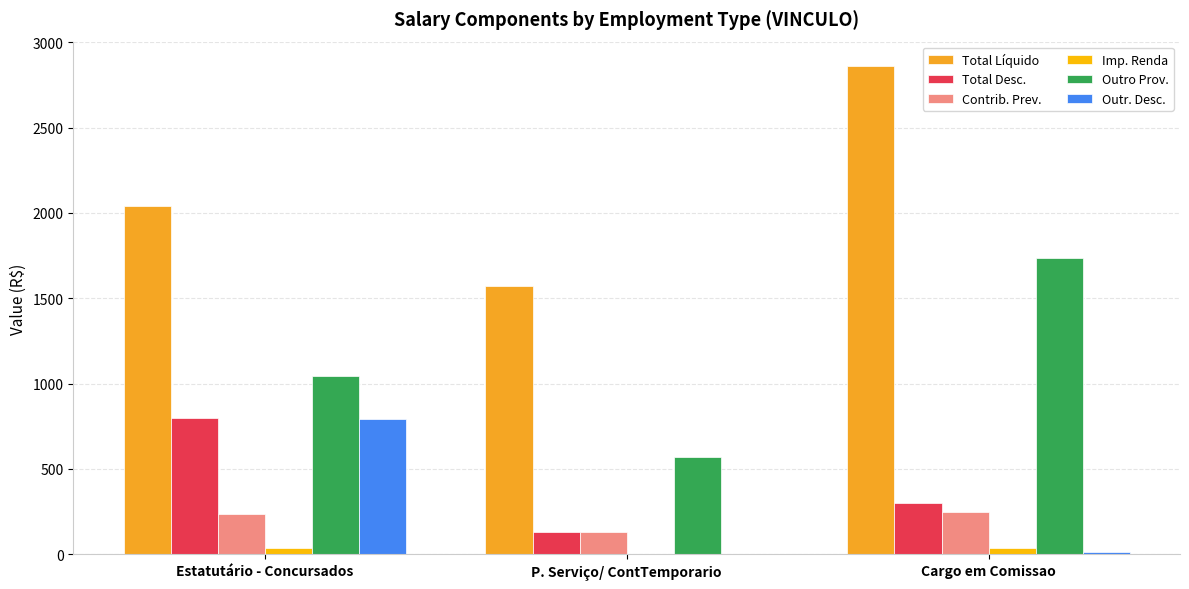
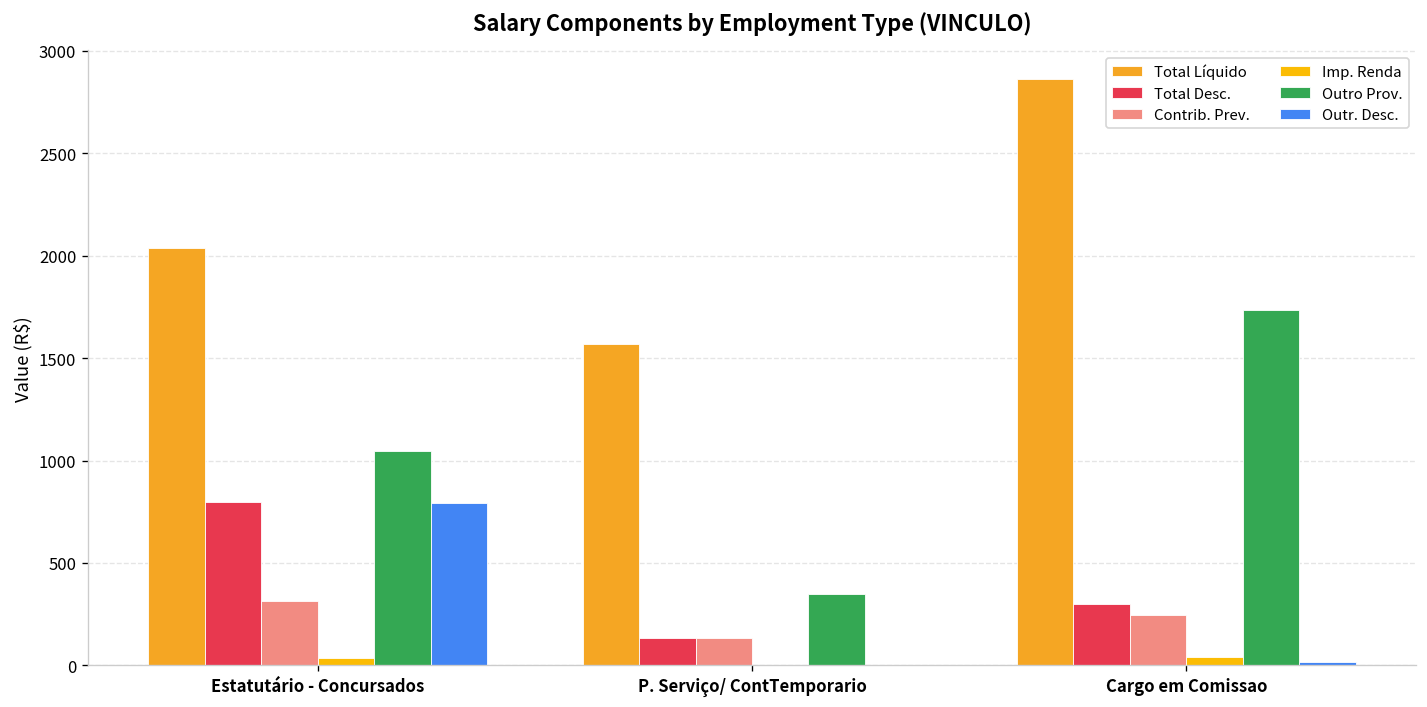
  {
    "Total Desc.": {
      "Estatutário - Concursados": 800,
      "P. Serviço/ ContTemporario": 130,
      "Cargo em Comissao": 300
    },
    "Contrib. Prev.": {
-     "Estatutário - Concursados": 240,
+     "Estatutário - Concursados": 310,
      "P. Serviço/ ContTemporario": 130,
      "Cargo em Comissao": 250
    },
    "Outro Prov.": {
      "Estatutário - Concursados": 1040,
-     "P. Serviço/ ContTemporario": 570,
+     "P. Serviço/ ContTemporario": 350,
      "Cargo em Comissao": 1740
    },
    "Outr. Desc.": {
      "Estatutário - Concursados": 790,
      "P. Serviço/ ContTemporario": 0
    }
  }
